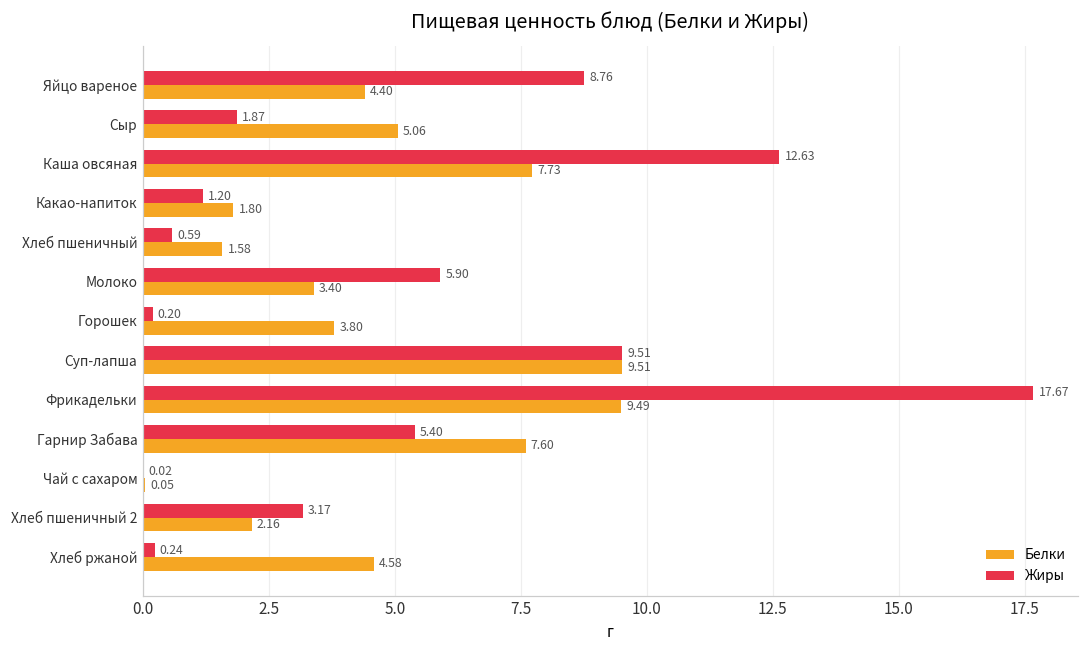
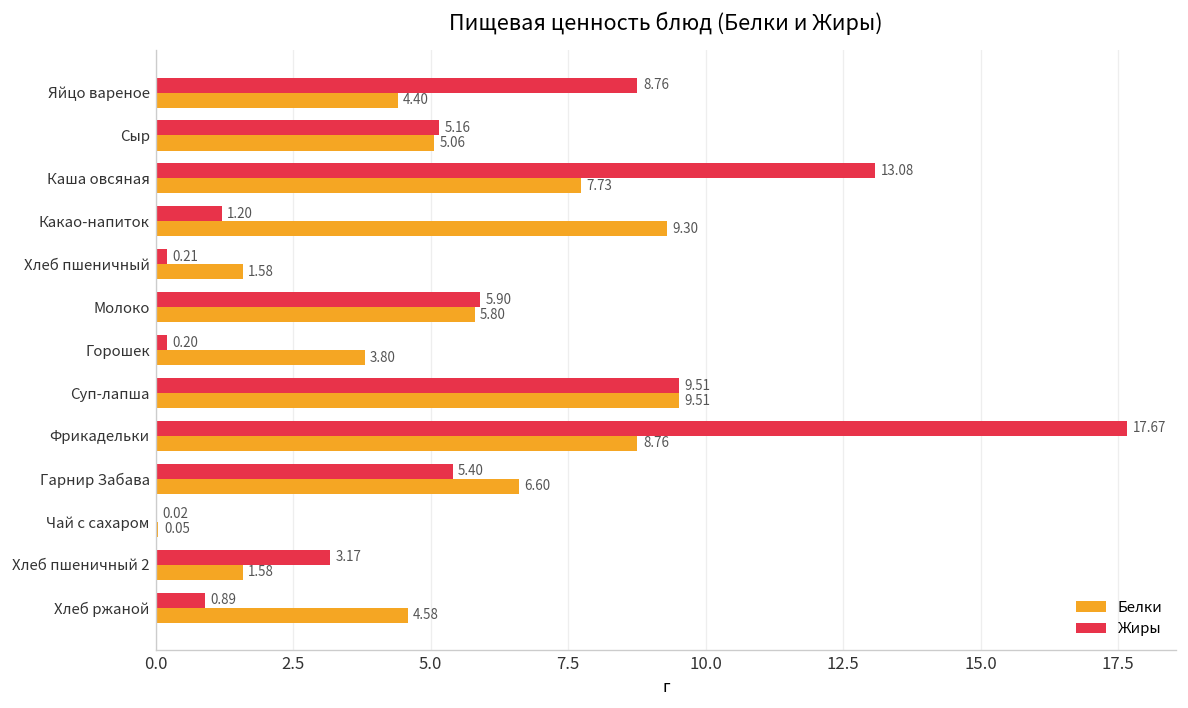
  {
    "Белки": {
      "Яйцо вареное": 4.40,
      "Сыр": 5.06,
      "Каша овсяная": 7.73,
-     "Какао-напиток": 1.80,
+     "Какао-напиток": 9.30,
      "Хлеб пшеничный": 1.58,
-     "Молоко": 3.40,
+     "Молоко": 5.80,
      "Горошек": 3.80,
      "Суп-лапша": 9.51,
-     "Фрикадельки": 9.49,
-     "Гарнир Забава": 7.60,
+     "Фрикадельки": 8.76,
+     "Гарнир Забава": 6.60,
      "Чай с сахаром": 0.05,
-     "Хлеб пшеничный 2": 2.16,
+     "Хлеб пшеничный 2": 1.58,
      "Хлеб ржаной": 4.58
    },
    "Жиры": {
      "Яйцо вареное": 8.76,
-     "Сыр": 1.87,
-     "Каша овсяная": 12.63,
+     "Сыр": 5.16,
+     "Каша овсяная": 13.08,
      "Какао-напиток": 1.20,
-     "Хлеб пшеничный": 0.59,
+     "Хлеб пшеничный": 0.21,
      "Молоко": 5.90,
      "Горошек": 0.20,
      "Суп-лапша": 9.51,
      "Фрикадельки": 17.67,
      "Гарнир Забава": 5.40,
      "Чай с сахаром": 0.02,
      "Хлеб пшеничный 2": 3.17,
-     "Хлеб ржаной": 0.24
+     "Хлеб ржаной": 0.89
    }
  }
